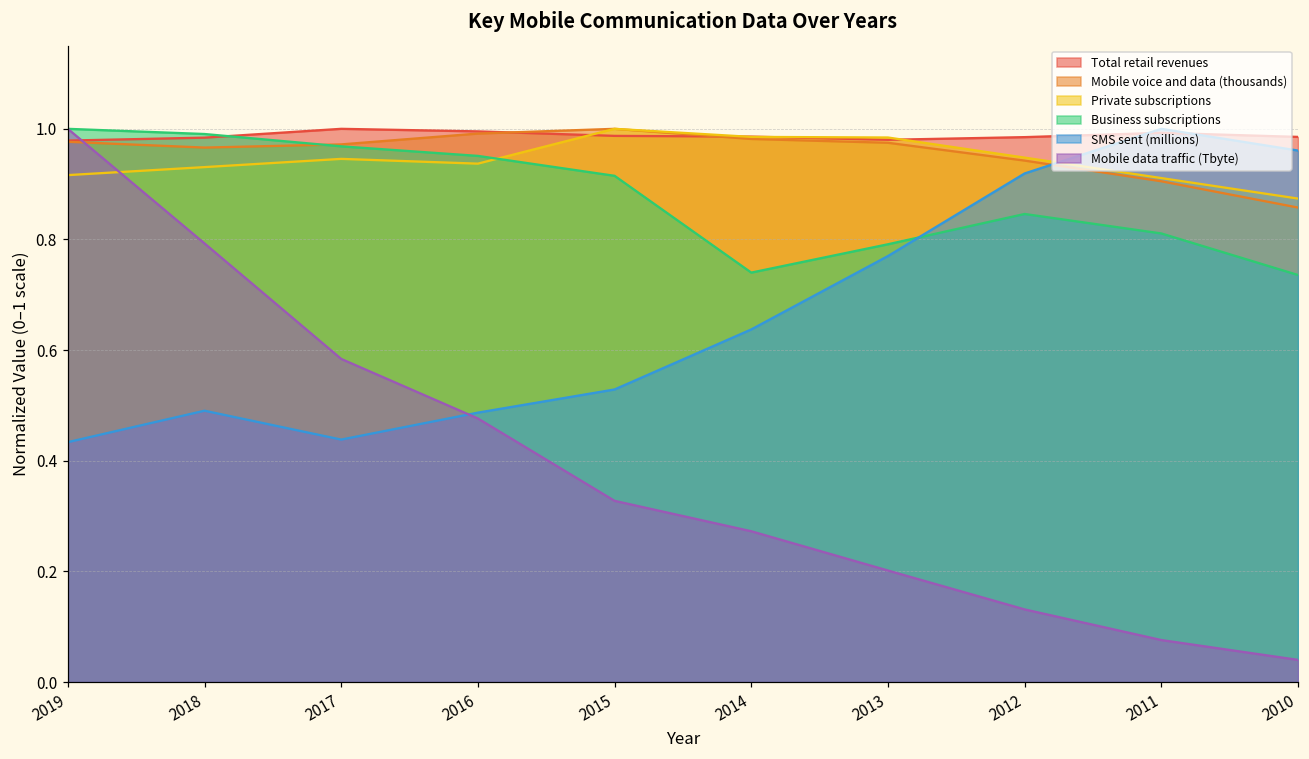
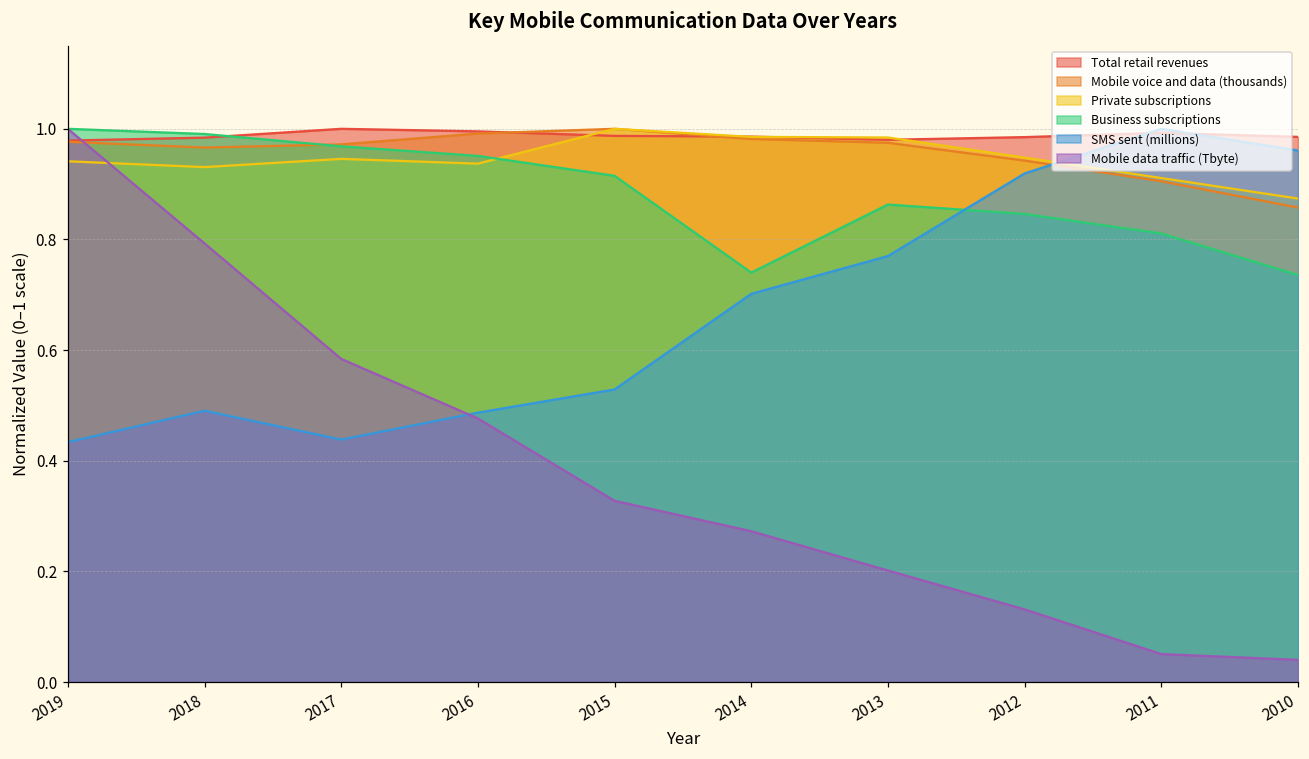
  {
    "Private subscriptions": {
-     "2019": 0.92,
+     "2019": 0.94,
      "2018": 0.93,
      "2017": 0.95,
      "2016": 0.94,
      "2012": 0.95,
      "2011": 0.91,
      "2010": 0.87
    },
    "Business subscriptions": {
      "2018": 0.99,
      "2016": 0.95,
      "2015": 0.92,
      "2014": 0.74,
-     "2013": 0.79,
+     "2013": 0.86,
      "2012": 0.85,
      "2011": 0.81,
      "2010": 0.74
    },
    "SMS sent (millions)": {
      "2019": 0.43,
      "2018": 0.49,
      "2017": 0.44,
      "2016": 0.49,
      "2015": 0.53,
-     "2014": 0.64,
+     "2014": 0.70,
      "2013": 0.77,
      "2012": 0.92,
      "2010": 0.96
    },
    "Mobile data traffic (Tbyte)": {
      "2018": 0.79,
      "2017": 0.58,
      "2016": 0.48,
      "2015": 0.33,
      "2014": 0.27,
      "2013": 0.20,
      "2012": 0.13,
-     "2011": 0.08,
+     "2011": 0.05,
      "2010": 0.04
    }
  }
